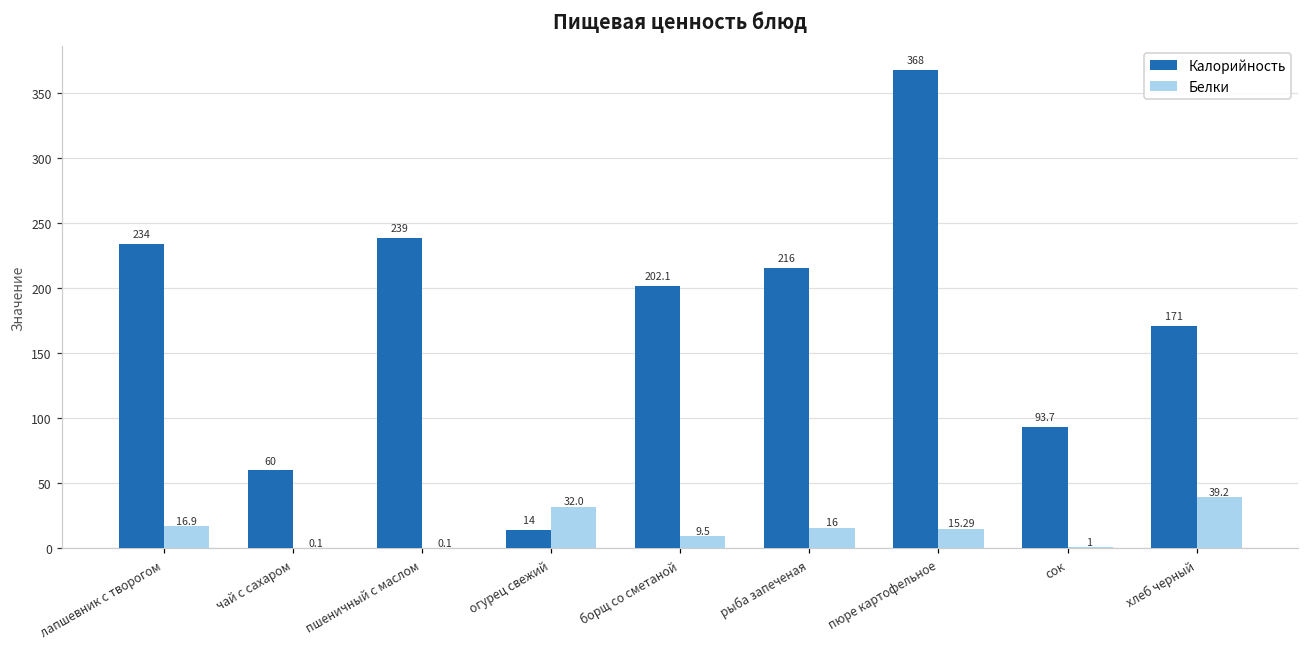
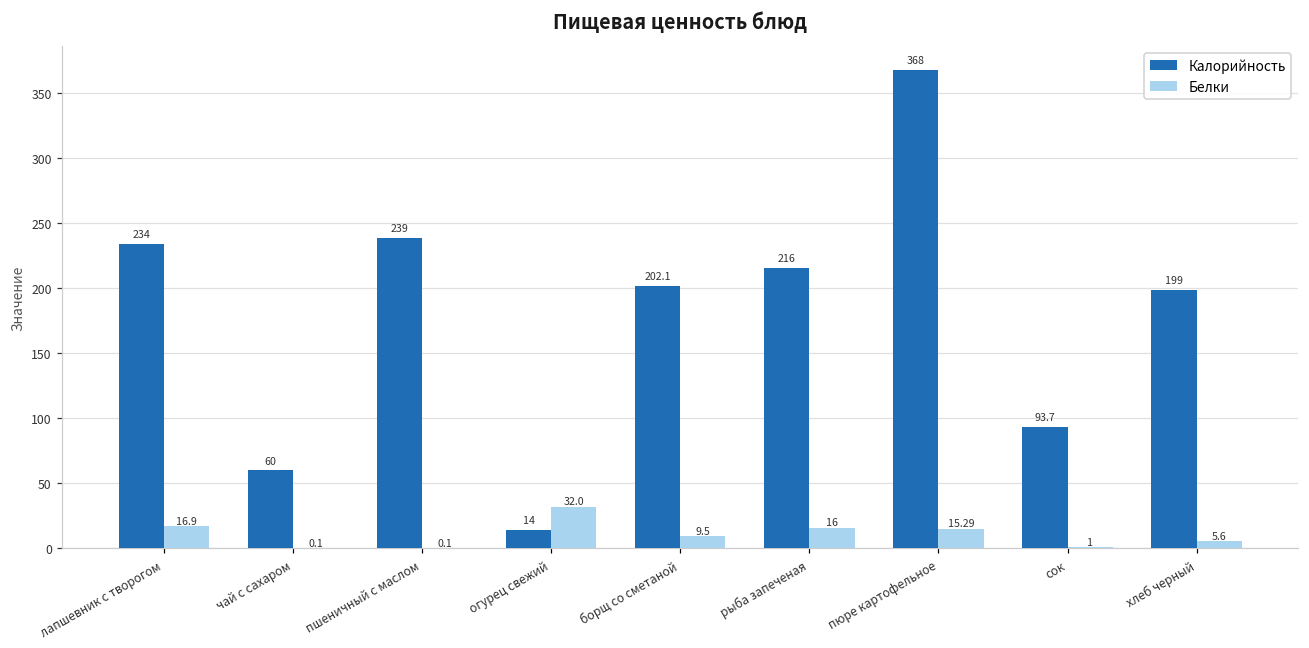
  {
    "Калорийность": {
      "лапшевник с творогом": 234,
      "чай с сахаром": 60,
      "пшеничный с маслом": 239,
      "огурец свежий": 14,
      "борщ со сметаной": 202.1,
      "рыба запеченая": 216,
      "пюре картофельное": 368,
      "сок": 93.7,
-     "хлеб черный": 171
+     "хлеб черный": 199
    },
    "Белки": {
      "лапшевник с творогом": 16.9,
      "чай с сахаром": 0.1,
      "пшеничный с маслом": 0.1,
      "огурец свежий": 32.0,
      "борщ со сметаной": 9.5,
      "рыба запеченая": 16,
      "пюре картофельное": 15.29,
      "сок": 1,
-     "хлеб черный": 39.2
+     "хлеб черный": 5.6
    }
  }
